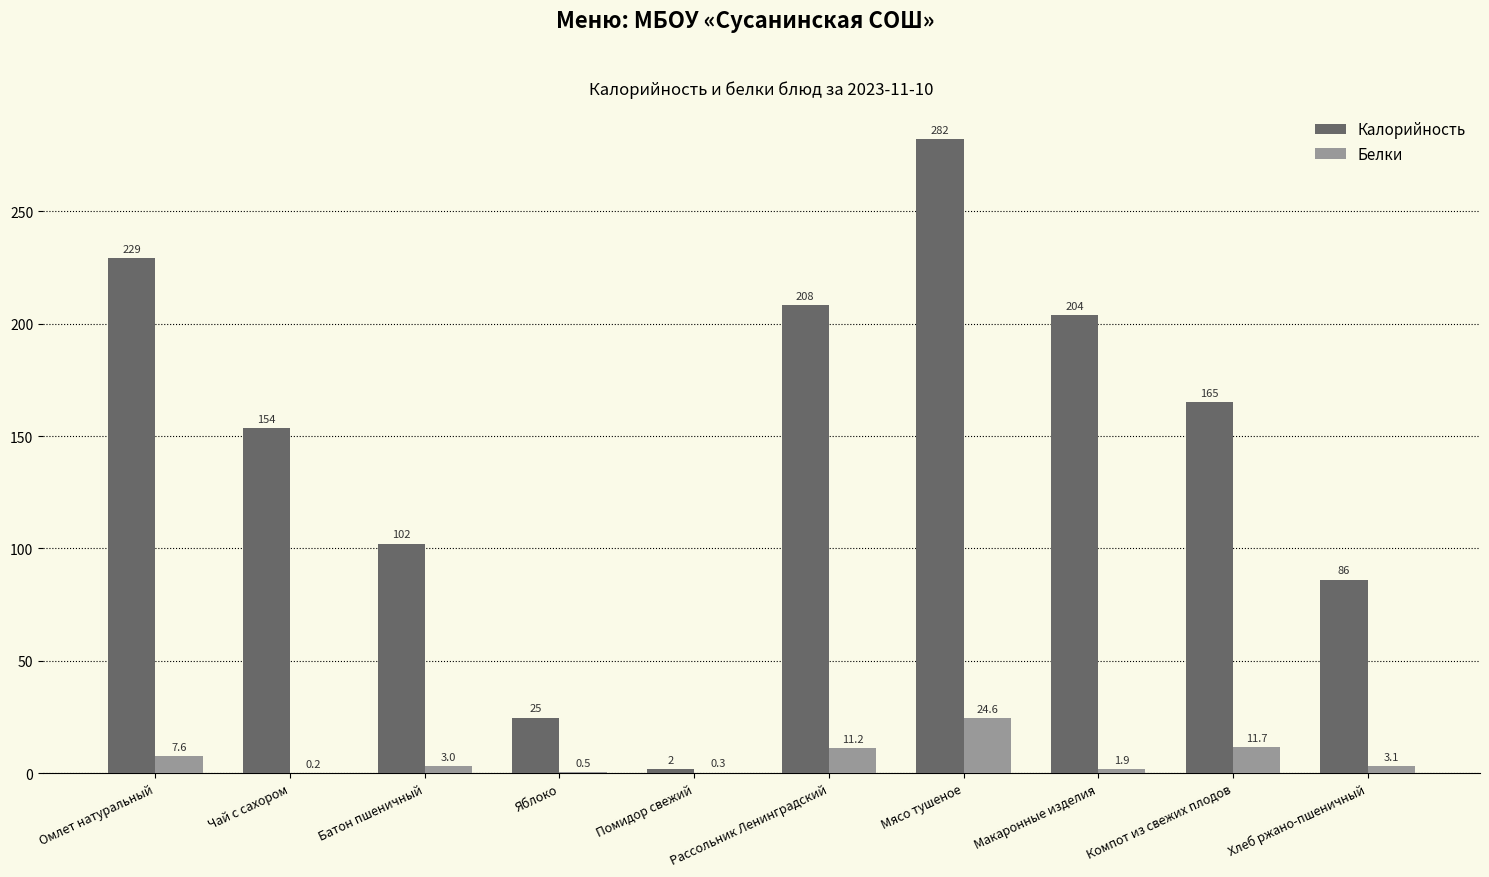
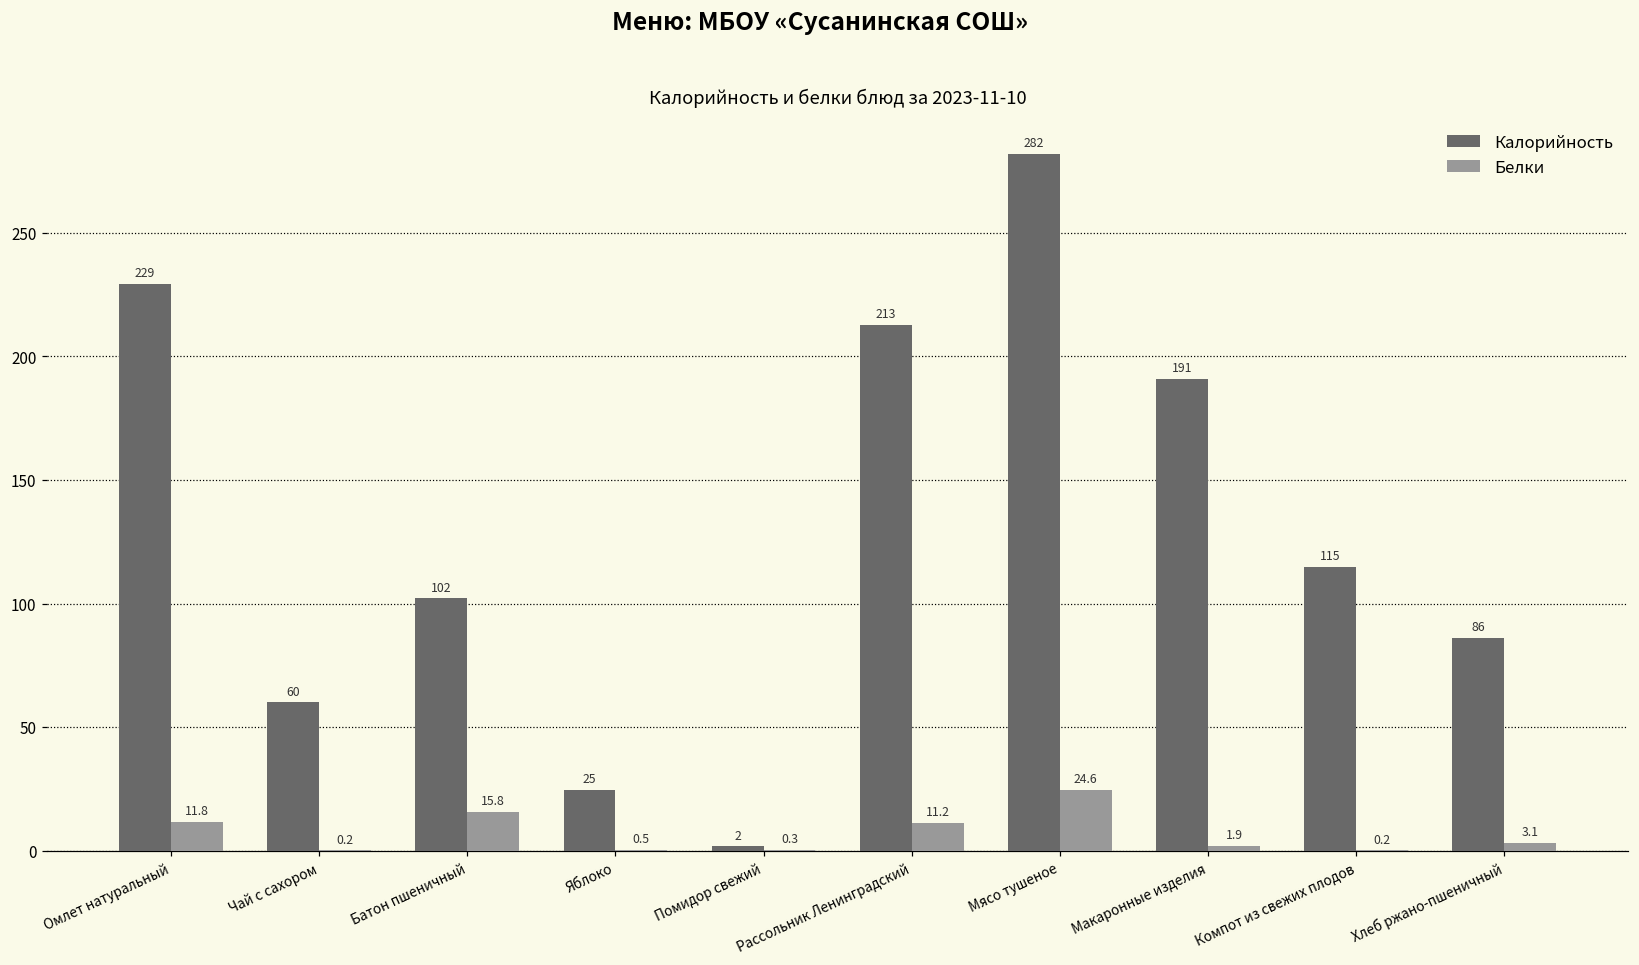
  {
    "Калорийность": {
      "Омлет натуральный": 229,
-     "Чай с сахором": 154,
+     "Чай с сахором": 60,
      "Батон пшеничный": 102,
      "Яблоко": 25,
      "Помидор свежий": 2,
-     "Рассольник Ленинградский": 208,
+     "Рассольник Ленинградский": 213,
      "Мясо тушеное": 282,
-     "Макаронные изделия": 204,
-     "Компот из свежих плодов": 165,
+     "Макаронные изделия": 191,
+     "Компот из свежих плодов": 115,
      "Хлеб ржано-пшеничный": 86
    },
    "Белки": {
-     "Омлет натуральный": 7.6,
+     "Омлет натуральный": 11.8,
      "Чай с сахором": 0.2,
-     "Батон пшеничный": 3.0,
+     "Батон пшеничный": 15.8,
      "Яблоко": 0.5,
      "Помидор свежий": 0.3,
      "Рассольник Ленинградский": 11.2,
      "Мясо тушеное": 24.6,
      "Макаронные изделия": 1.9,
-     "Компот из свежих плодов": 11.7,
+     "Компот из свежих плодов": 0.2,
      "Хлеб ржано-пшеничный": 3.1
    }
  }
